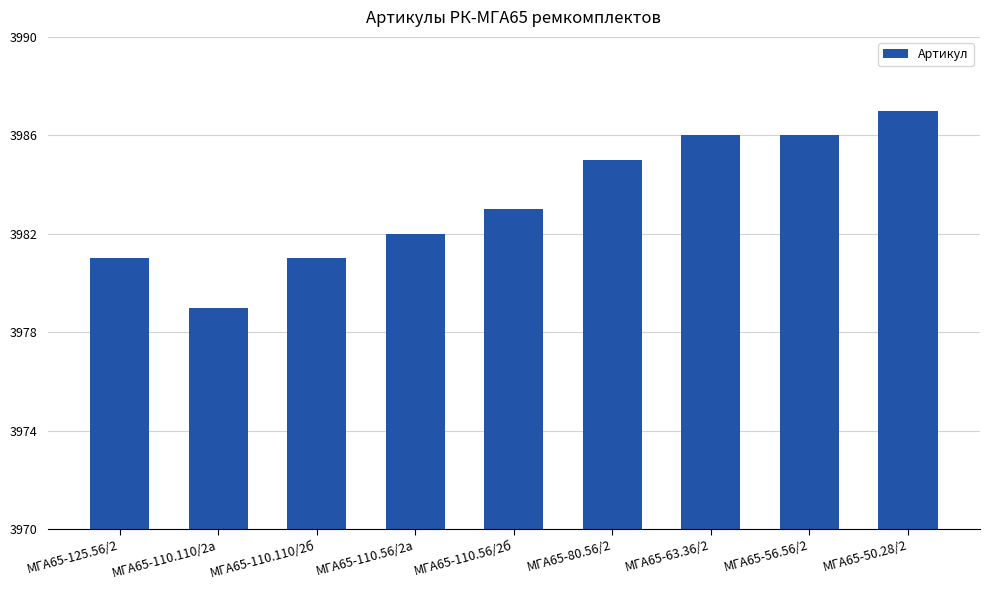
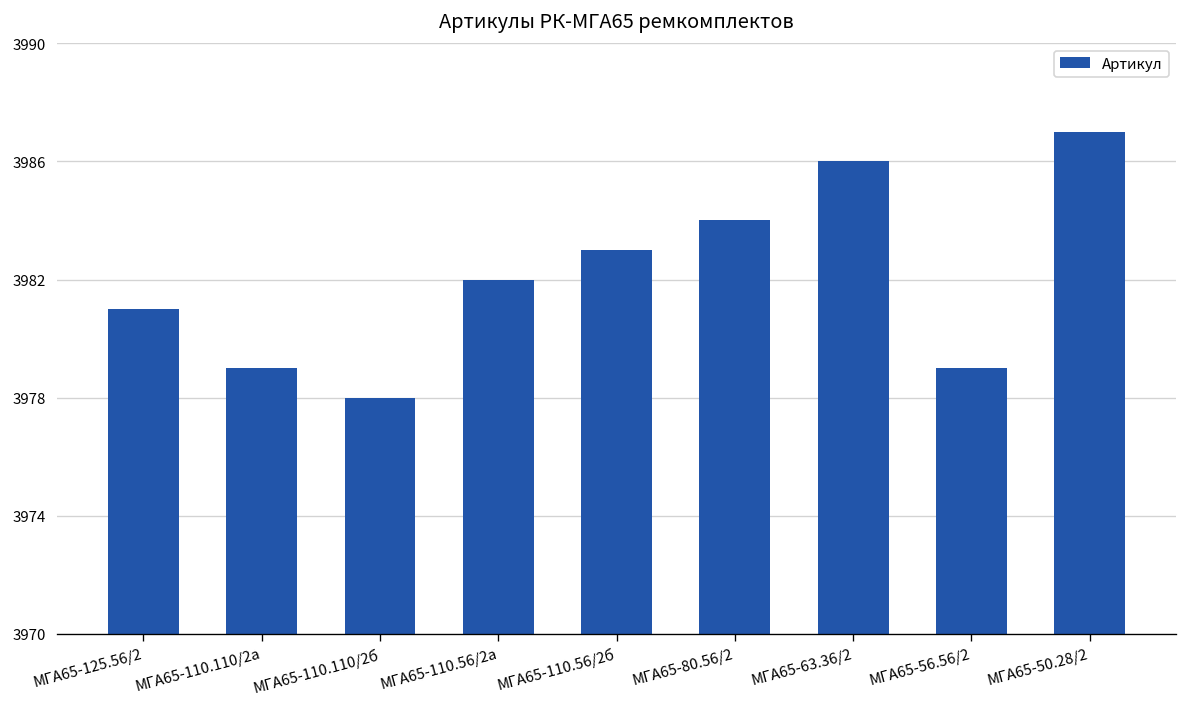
  {
    "МГА65-125.56/2": 3981,
    "МГА65-110.110/2а": 3979,
-   "МГА65-110.110/2б": 3981,
+   "МГА65-110.110/2б": 3978,
    "МГА65-110.56/2а": 3982,
    "МГА65-110.56/2б": 3983,
-   "МГА65-80.56/2": 3985,
+   "МГА65-80.56/2": 3984,
    "МГА65-63.36/2": 3986,
-   "МГА65-56.56/2": 3986,
+   "МГА65-56.56/2": 3979,
    "МГА65-50.28/2": 3987
  }
